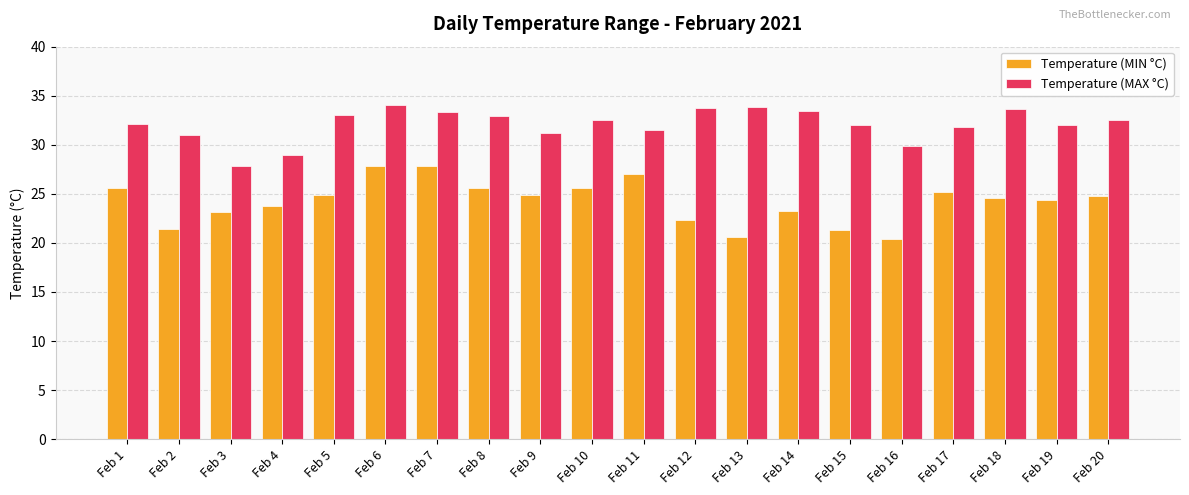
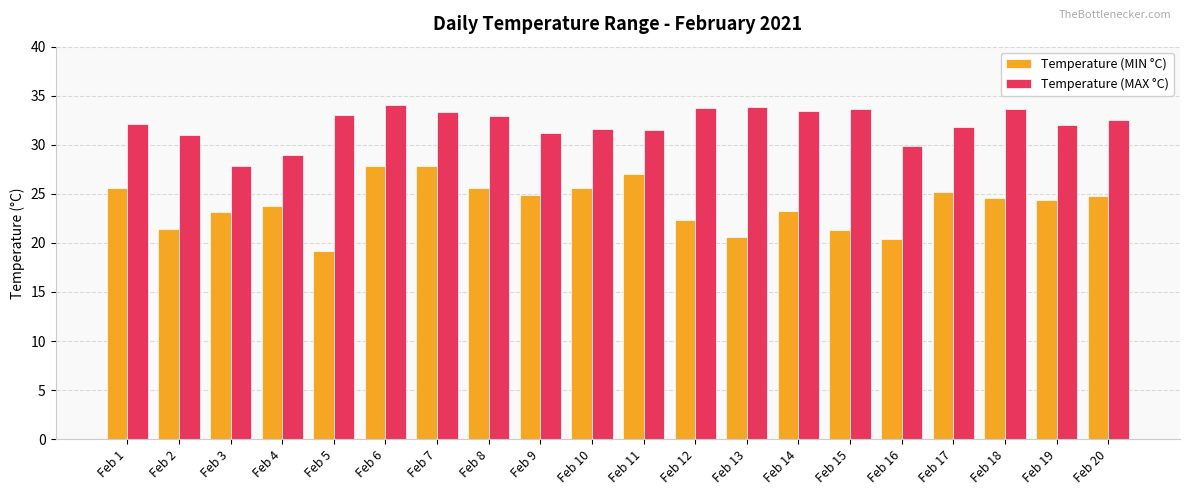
  {
    "Temperature (MIN °C)": {
      "Feb 1": 26,
      "Feb 2": 21,
      "Feb 3": 23,
      "Feb 4": 24,
-     "Feb 5": 25,
+     "Feb 5": 19,
      "Feb 6": 28,
      "Feb 7": 28,
      "Feb 8": 26,
      "Feb 9": 25,
      "Feb 10": 26,
      "Feb 11": 27,
      "Feb 12": 22,
      "Feb 13": 21,
      "Feb 14": 23,
      "Feb 15": 21,
      "Feb 16": 20,
      "Feb 17": 25,
      "Feb 18": 25,
      "Feb 19": 24,
      "Feb 20": 25
    },
    "Temperature (MAX °C)": {
      "Feb 1": 32,
      "Feb 2": 31,
      "Feb 3": 28,
      "Feb 4": 29,
      "Feb 5": 33,
      "Feb 6": 34,
      "Feb 7": 33,
      "Feb 8": 33,
      "Feb 9": 31,
-     "Feb 10": 33,
+     "Feb 10": 32,
      "Feb 11": 32,
      "Feb 12": 34,
      "Feb 13": 34,
      "Feb 14": 33,
-     "Feb 15": 32,
+     "Feb 15": 34,
      "Feb 16": 30,
      "Feb 17": 32,
      "Feb 18": 34,
      "Feb 19": 32,
      "Feb 20": 33
    }
  }
